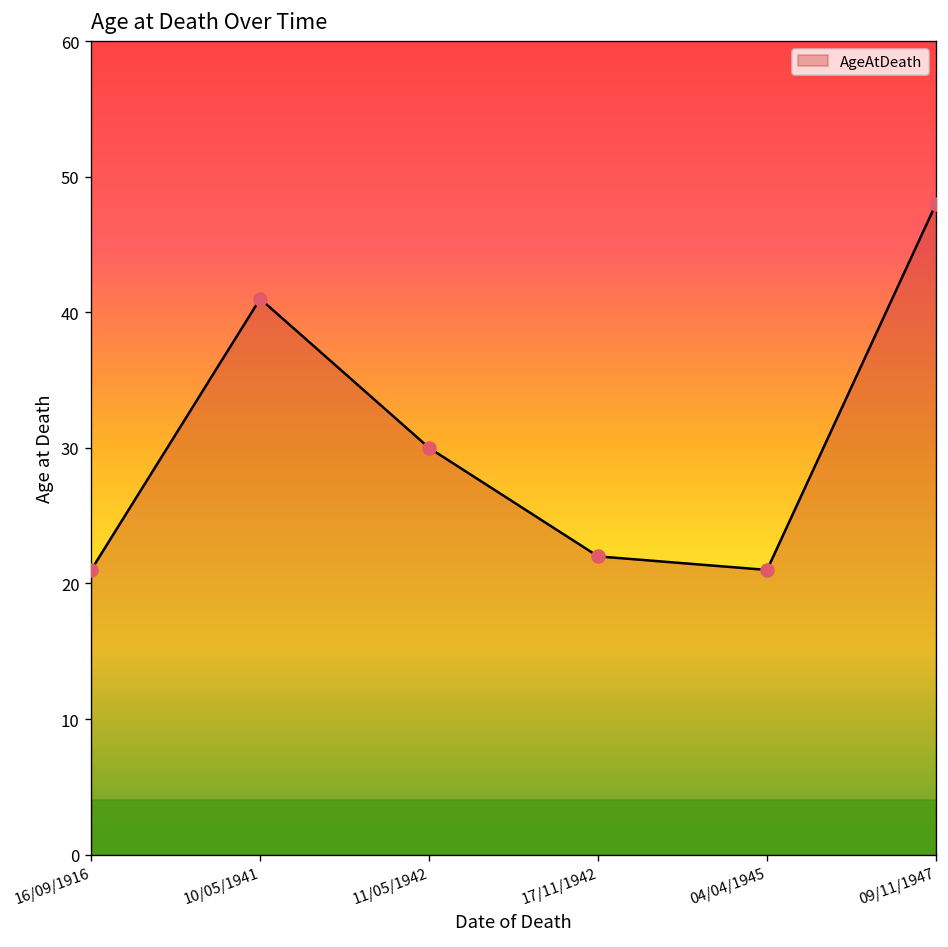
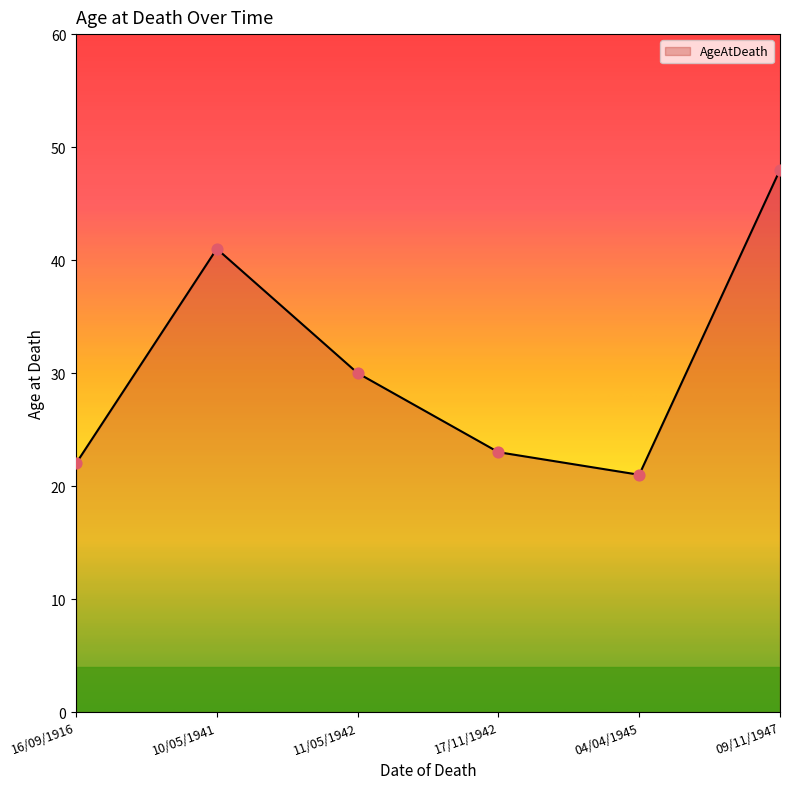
  {
-   "16/09/1916": 21,
+   "16/09/1916": 22,
    "10/05/1941": 41,
    "11/05/1942": 30,
-   "17/11/1942": 22,
+   "17/11/1942": 23,
    "04/04/1945": 21,
    "09/11/1947": 48
  }
